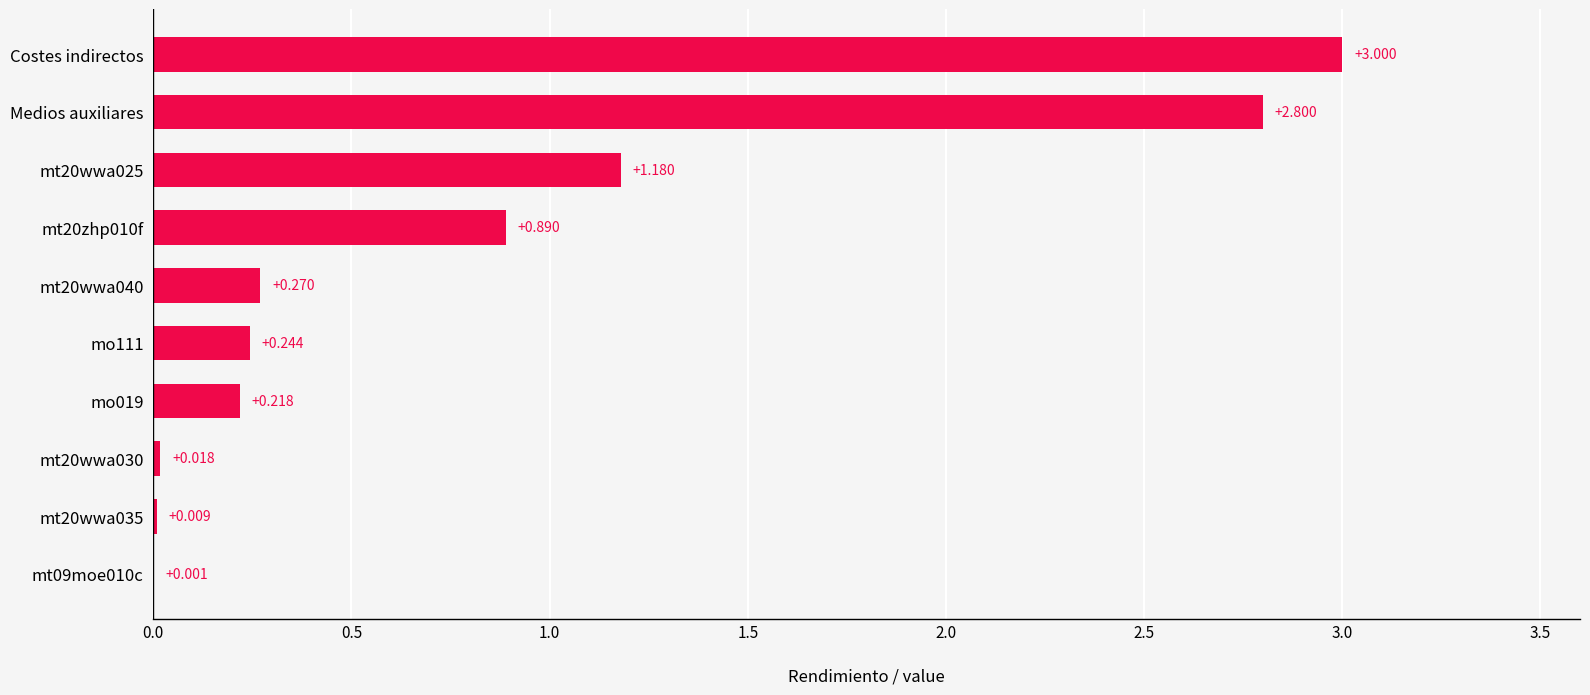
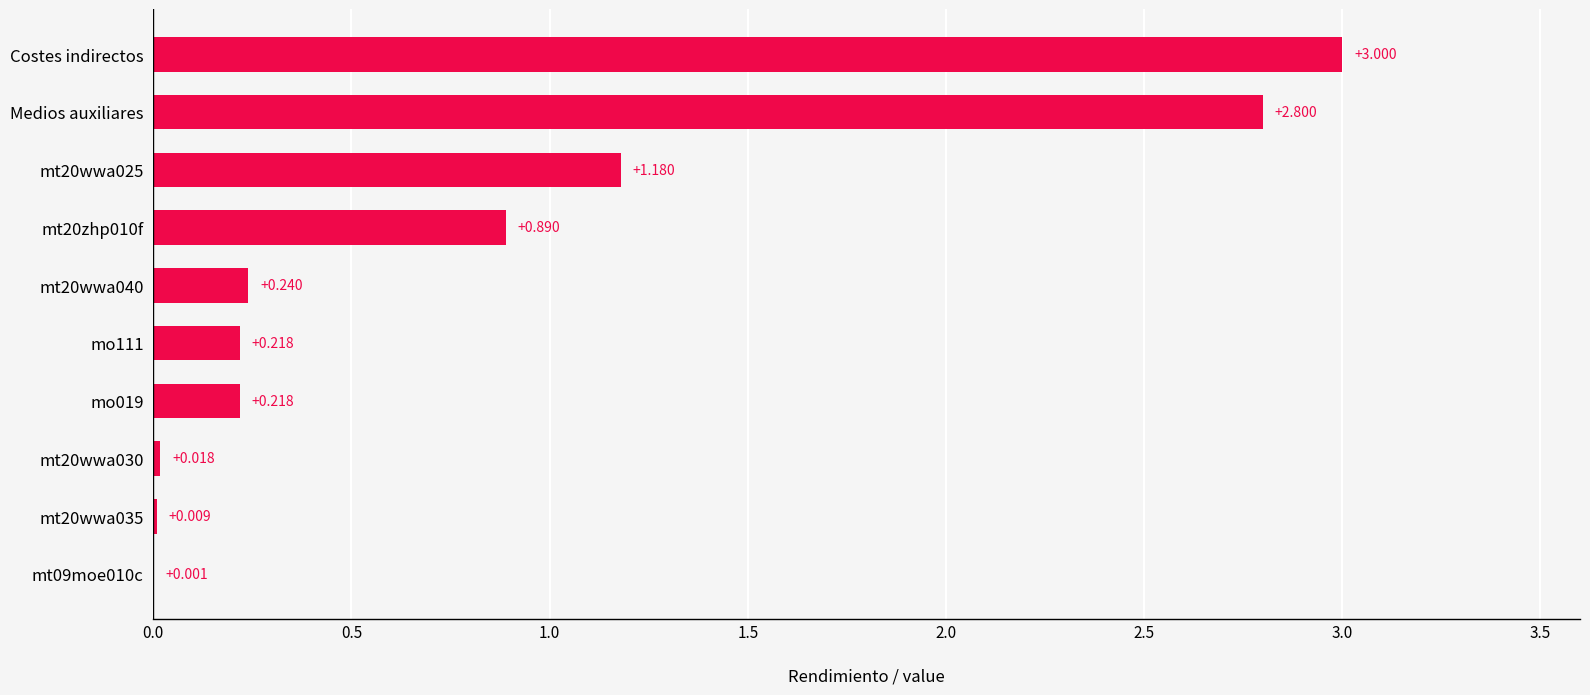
  {
    "Costes indirectos": "+3.000",
    "Medios auxiliares": "+2.800",
    "mt20wwa025": "+1.180",
    "mt20zhp010f": "+0.890",
-   "mt20wwa040": "+0.270",
-   "mo111": "+0.244",
+   "mt20wwa040": "+0.240",
+   "mo111": "+0.218",
    "mo019": "+0.218",
    "mt20wwa030": "+0.018",
    "mt20wwa035": "+0.009",
    "mt09moe010c": "+0.001"
  }
